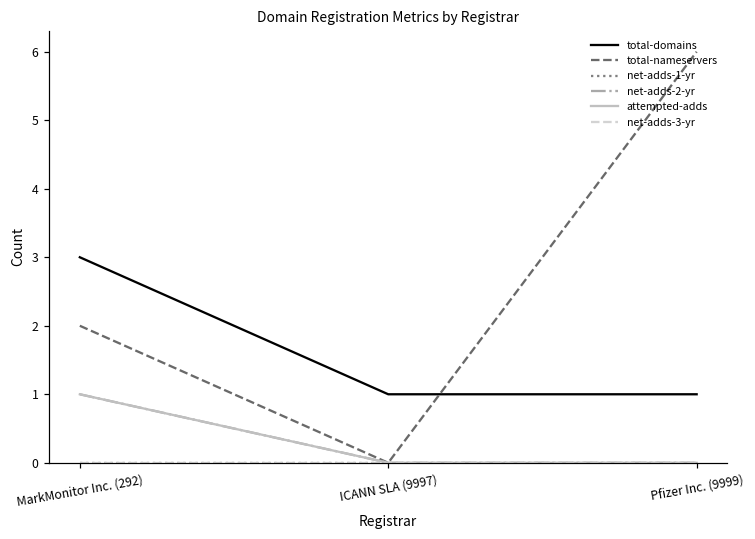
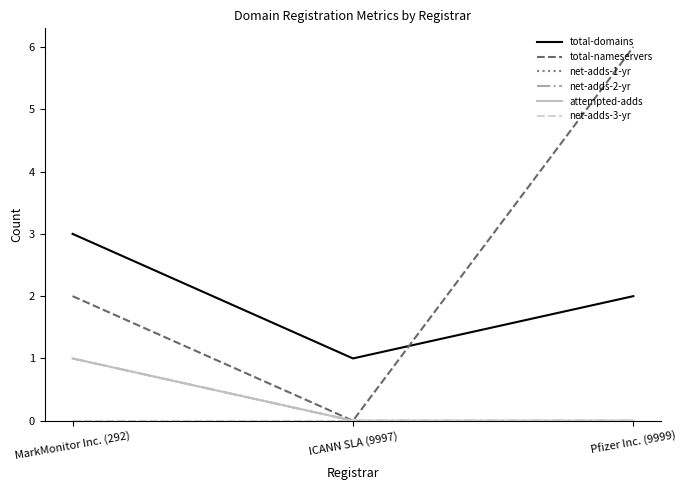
  {
    "total-domains": {
      "MarkMonitor Inc. (292)": 3,
      "ICANN SLA (9997)": 1,
-     "Pfizer Inc. (9999)": 1
+     "Pfizer Inc. (9999)": 2
    },
    "total-nameservers": {
      "MarkMonitor Inc. (292)": 2,
      "Pfizer Inc. (9999)": 6
    }
  }
